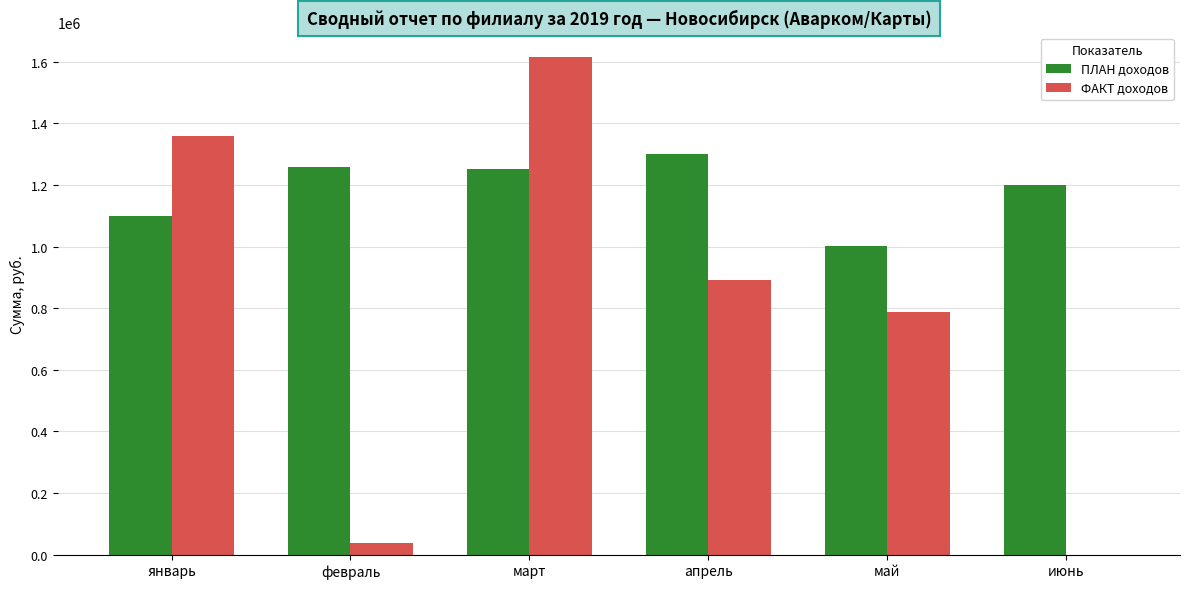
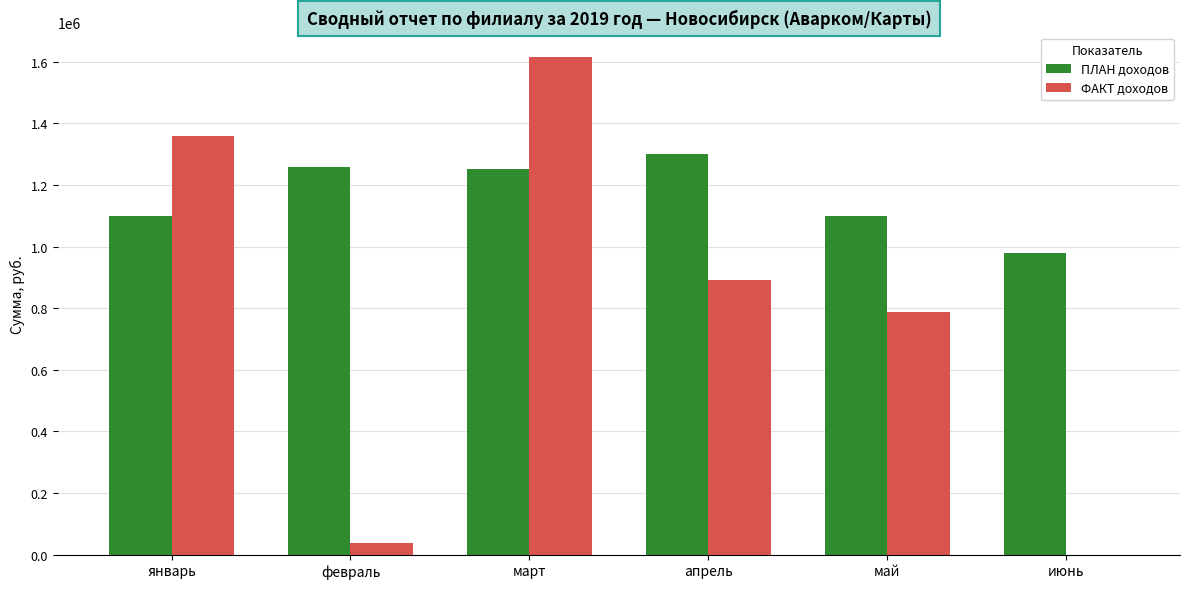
  {
    "ПЛАН доходов": {
      "январь": 1100000,
      "февраль": 1260000,
      "март": 1250000,
      "апрель": 1300000,
-     "май": 1000000,
-     "июнь": 1200000
+     "май": 1100000,
+     "июнь": 980000
    },
    "ФАКТ доходов": {
      "январь": 1360000,
      "февраль": 40000,
      "март": 1610000,
      "апрель": 890000,
      "май": 790000,
      "июнь": 0
    }
  }
